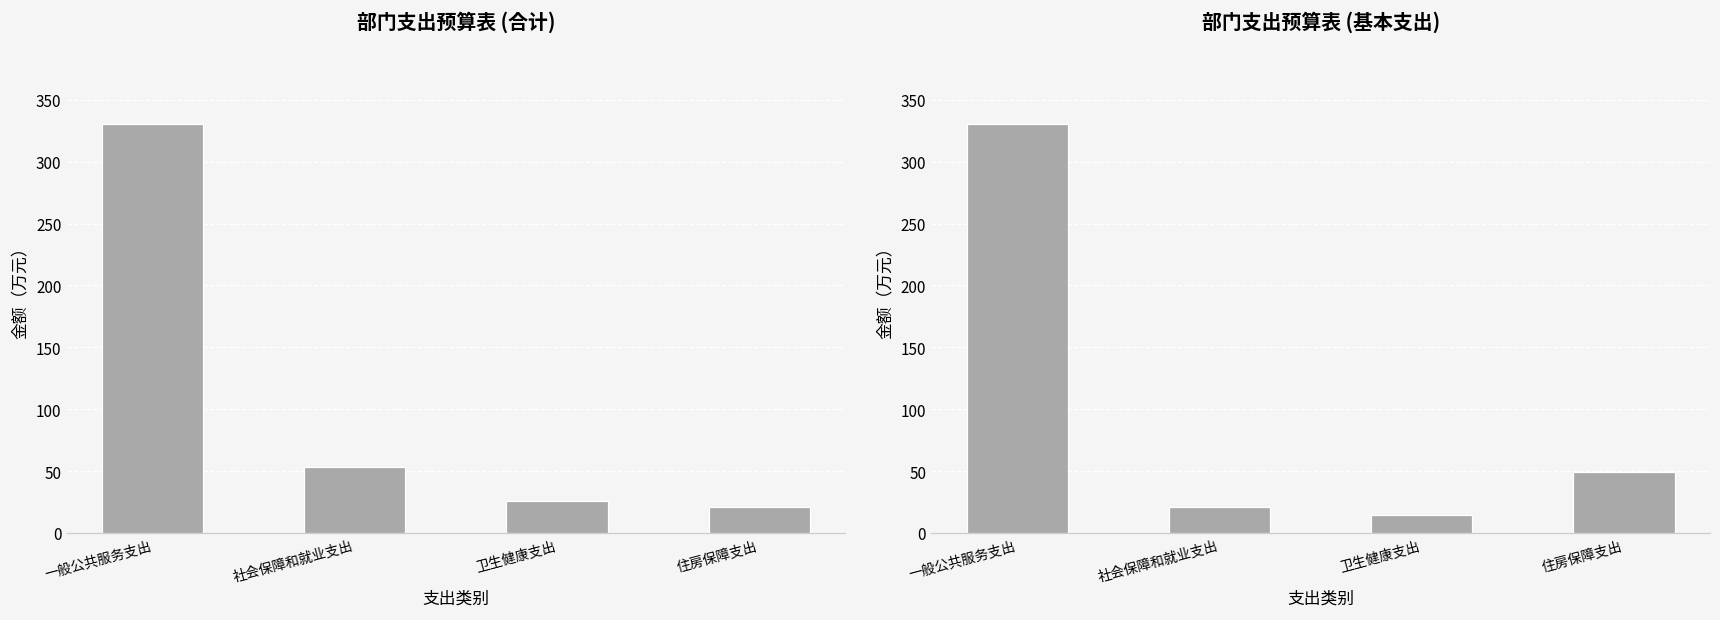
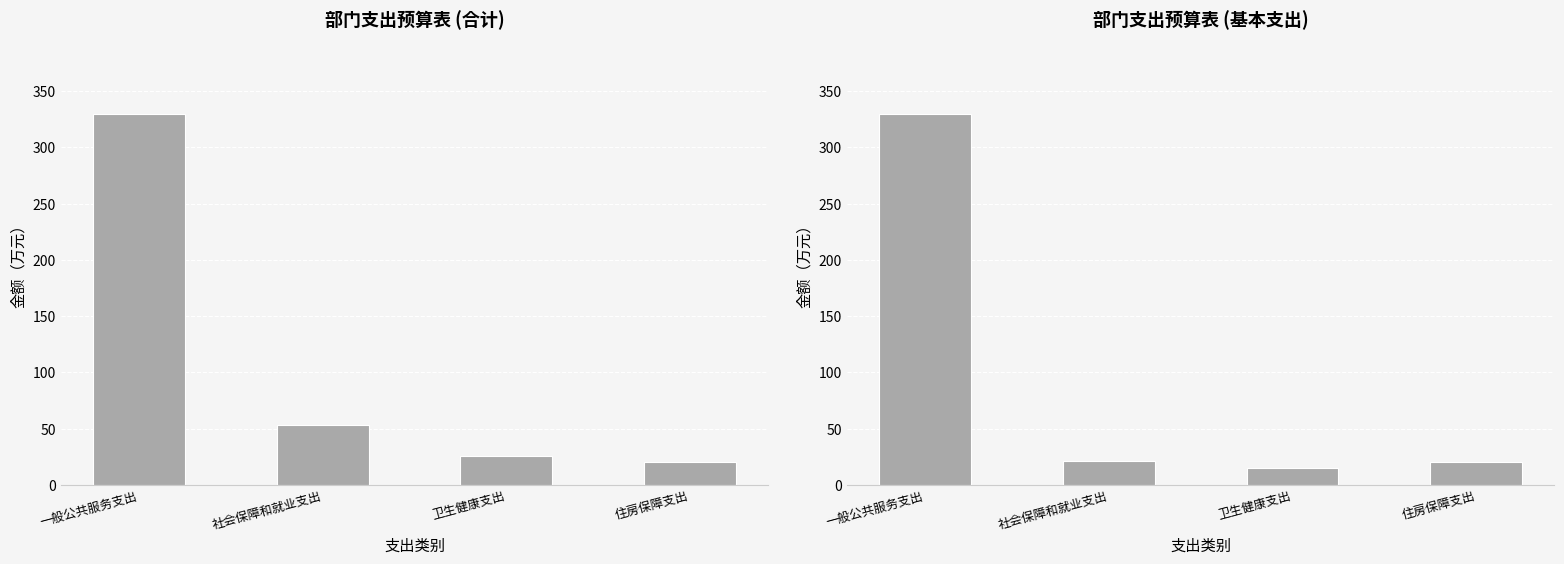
  {
    "部门支出预算表 (合计)": {
      "一般公共服务支出": 330,
      "社会保障和就业支出": 54,
      "卫生健康支出": 26,
      "住房保障支出": 21
    },
    "部门支出预算表 (基本支出)": {
      "一般公共服务支出": 330,
      "社会保障和就业支出": 21,
      "卫生健康支出": 15,
-     "住房保障支出": 50
+     "住房保障支出": 21
    }
  }
